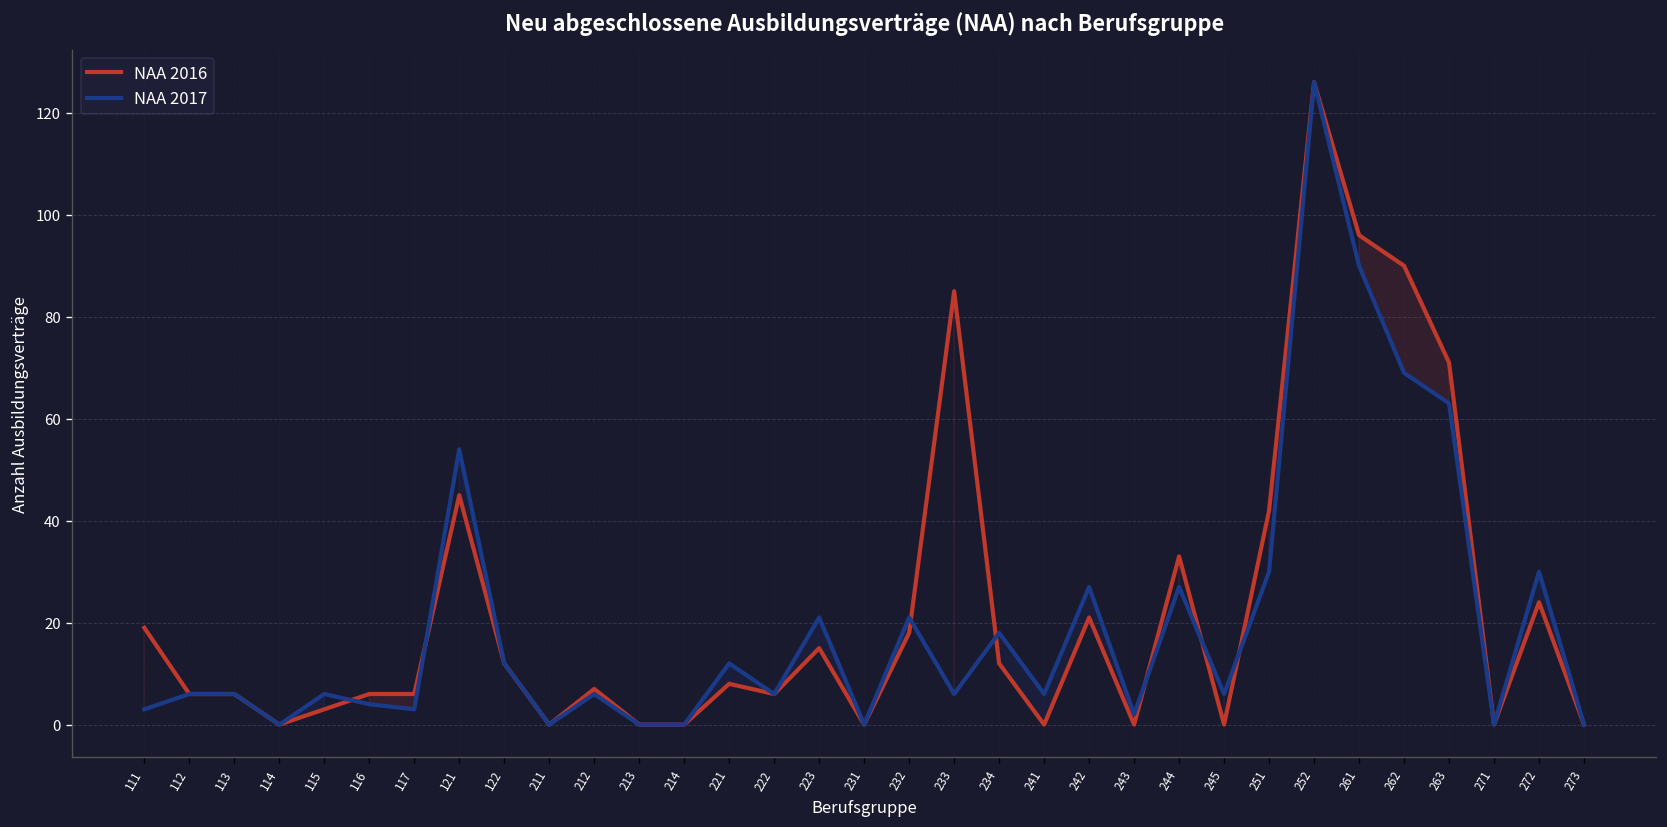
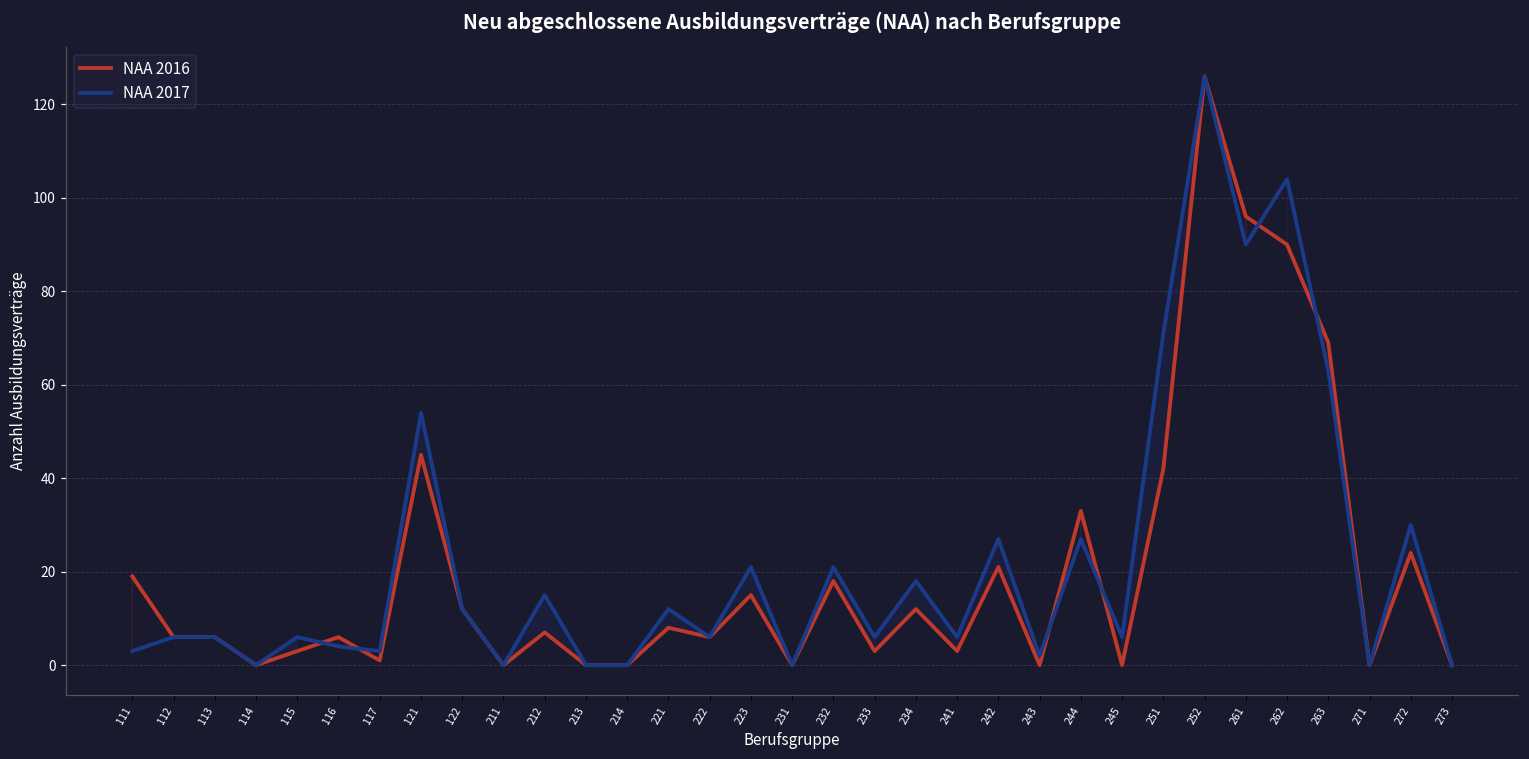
  {
    "NAA 2016": {
      "111": 19,
      "115": 3,
      "116": 6,
-     "117": 6,
+     "117": 1,
      "121": 45,
      "212": 7,
      "221": 8,
      "223": 15,
      "232": 18,
-     "233": 85,
+     "233": 3,
      "234": 12,
-     "241": 0,
+     "241": 3,
      "242": 21,
      "243": 0,
      "244": 33,
      "245": 0,
      "251": 42,
      "261": 96,
      "262": 90,
-     "263": 71,
+     "263": 69,
      "272": 24
    },
    "NAA 2017": {
      "111": 3,
      "115": 6,
      "116": 4,
      "117": 3,
      "121": 54,
-     "212": 6,
+     "212": 15,
      "221": 12,
      "223": 21,
      "232": 21,
      "233": 6,
      "234": 18,
      "241": 6,
      "242": 27,
      "243": 2,
      "244": 27,
      "245": 6,
-     "251": 30,
+     "251": 71,
      "261": 90,
-     "262": 69,
+     "262": 104,
      "263": 63,
      "272": 30
    }
  }
